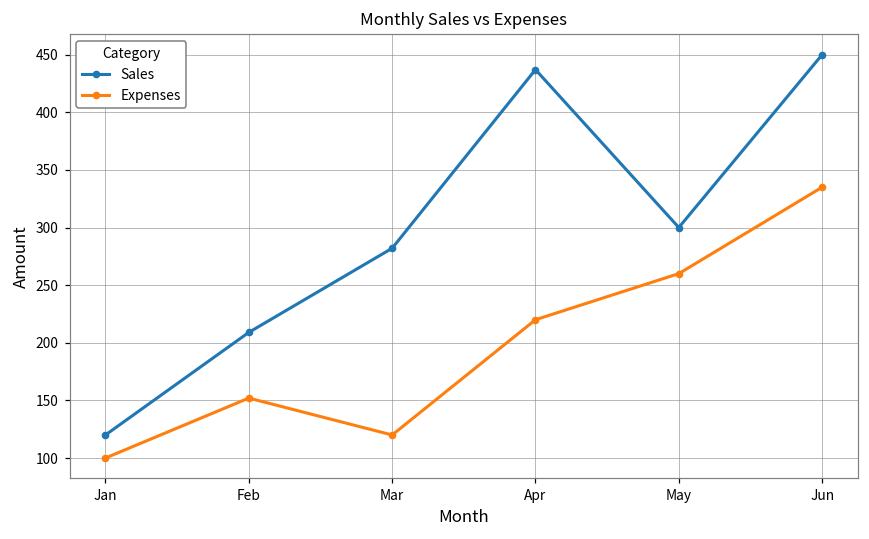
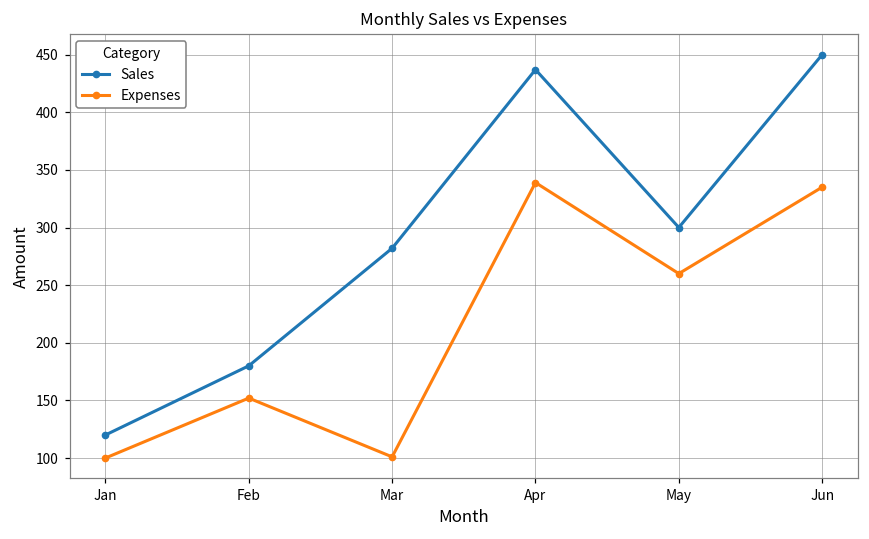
  {
    "Sales": {
      "Jan": 120,
-     "Feb": 209,
+     "Feb": 180,
      "Mar": 282,
      "Apr": 437,
      "May": 300,
      "Jun": 450
    },
    "Expenses": {
      "Jan": 100,
      "Feb": 152,
-     "Mar": 120,
-     "Apr": 220,
+     "Mar": 101,
+     "Apr": 339,
      "May": 260,
      "Jun": 335
    }
  }
